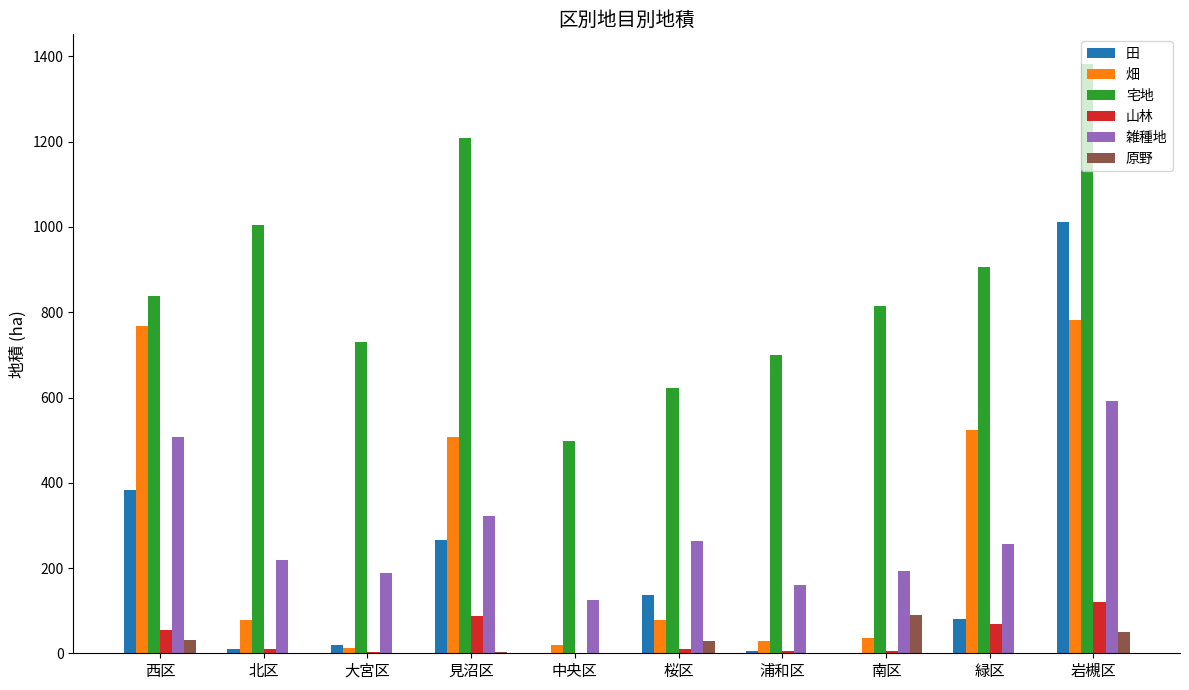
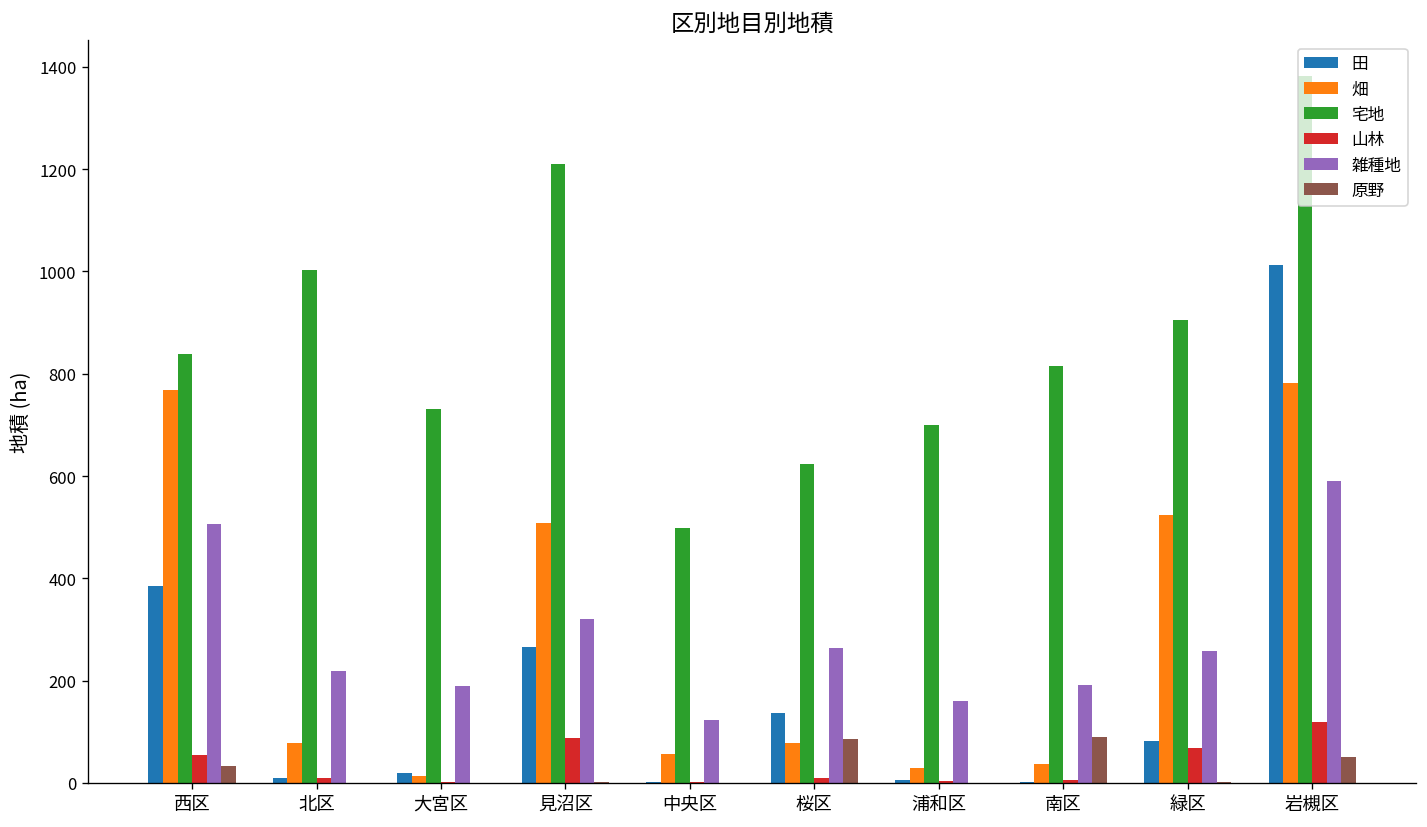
  {
    "田": {
      "西区": 380,
      "北区": 10,
      "大宮区": 20,
      "見沼区": 270,
      "桜区": 140,
      "浦和区": 10,
      "緑区": 80,
      "岩槻区": 1010
    },
    "畑": {
      "西区": 770,
      "北区": 80,
      "大宮区": 10,
      "見沼区": 510,
-     "中央区": 20,
+     "中央区": 60,
      "桜区": 80,
      "浦和区": 30,
      "南区": 40,
      "緑区": 520,
      "岩槻区": 780
    },
    "宅地": {
      "西区": 840,
      "北区": 1000,
      "大宮区": 730,
      "見沼区": 1210,
      "中央区": 500,
      "桜区": 620,
      "浦和区": 700,
      "南区": 820,
      "緑区": 910
    },
    "山林": {
      "西区": 60,
      "北区": 10,
      "見沼区": 90,
      "桜区": 10,
      "緑区": 70,
      "岩槻区": 120
    },
    "雑種地": {
      "西区": 510,
      "北区": 220,
      "大宮区": 190,
      "見沼区": 320,
      "中央区": 120,
      "桜区": 260,
      "浦和区": 160,
      "南区": 190,
      "緑区": 260,
      "岩槻区": 590
    },
    "原野": {
      "西区": 30,
      "北区": 0,
      "中央区": 0,
-     "桜区": 30,
+     "桜区": 90,
      "浦和区": 0,
      "南区": 90,
      "岩槻区": 50
    }
  }
